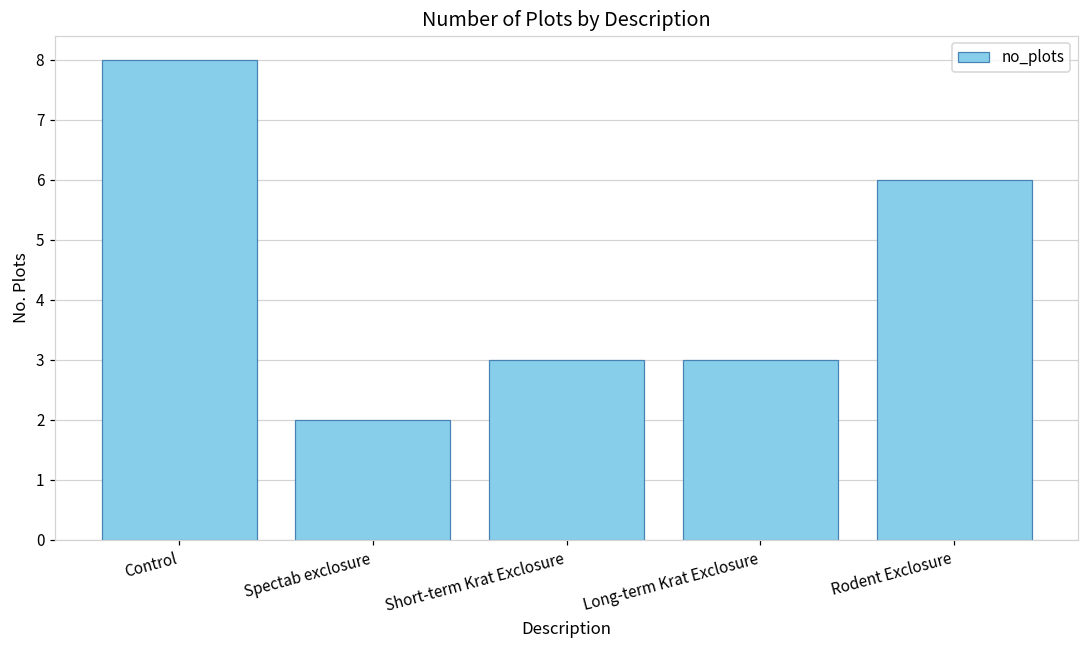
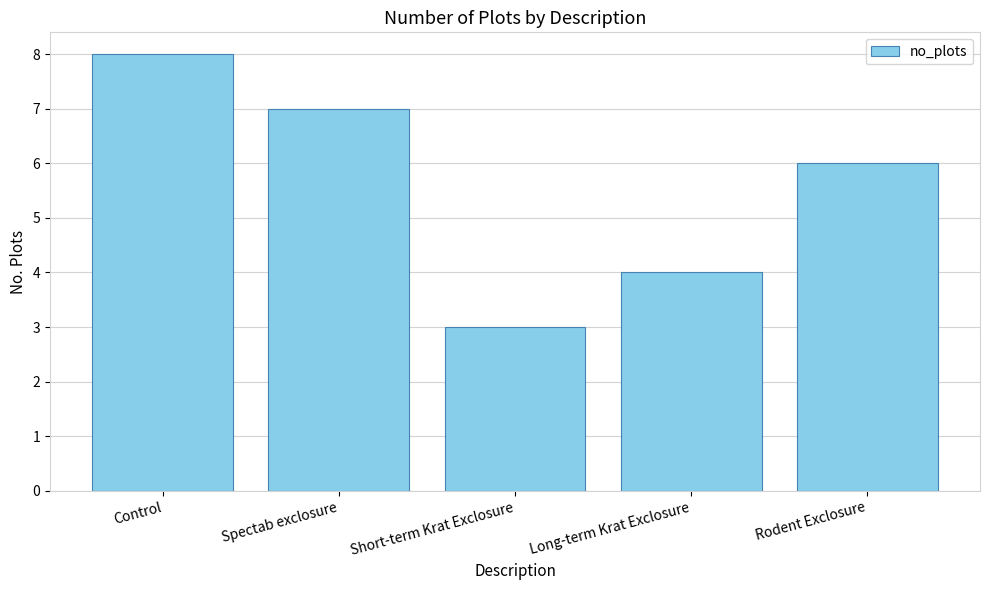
  {
    "Control": 8,
-   "Spectab exclosure": 2,
+   "Spectab exclosure": 7,
    "Short-term Krat Exclosure": 3,
-   "Long-term Krat Exclosure": 3,
+   "Long-term Krat Exclosure": 4,
    "Rodent Exclosure": 6
  }
